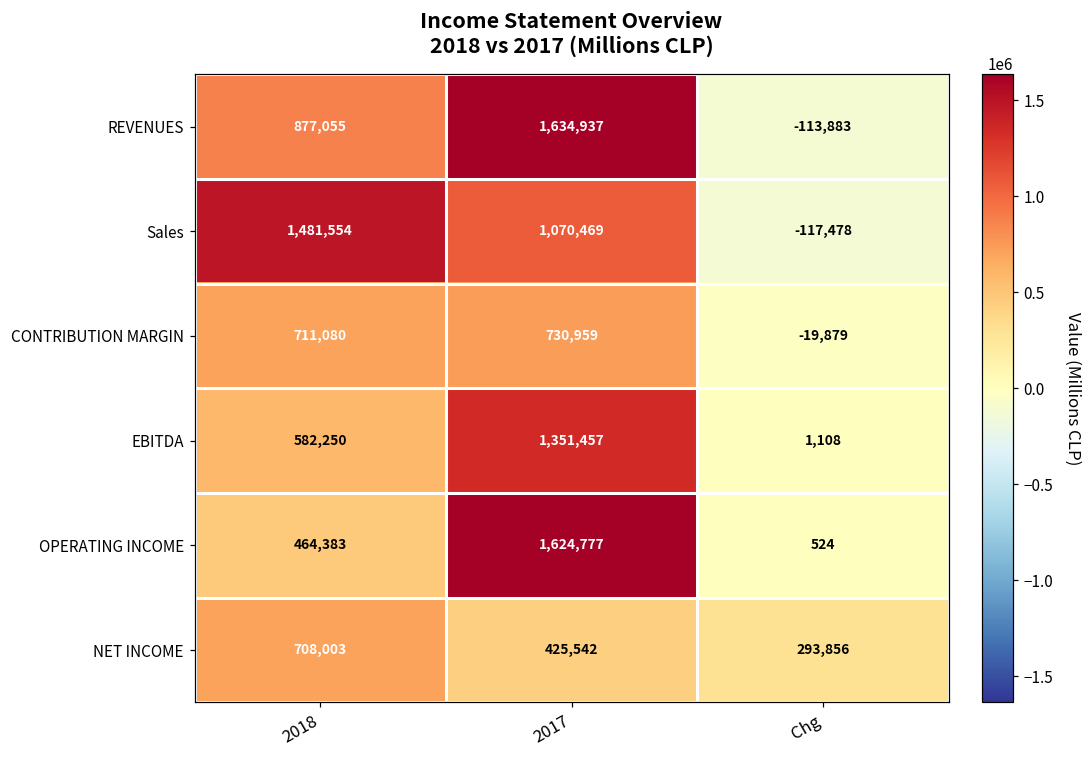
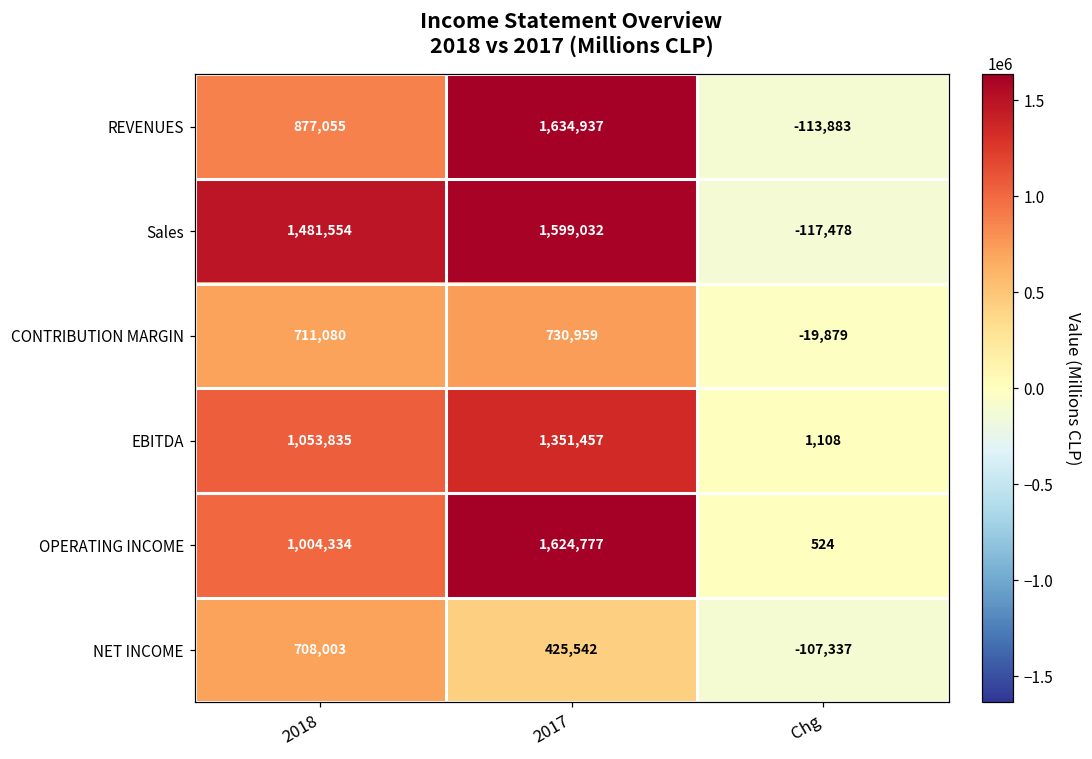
  {
    "REVENUES": {
      "2018": "877,055",
      "2017": "1,634,937",
      "Chg": "-113,883"
    },
    "Sales": {
      "2018": "1,481,554",
-     "2017": "1,070,469",
+     "2017": "1,599,032",
      "Chg": "-117,478"
    },
    "CONTRIBUTION MARGIN": {
      "2018": "711,080",
      "2017": "730,959",
      "Chg": "-19,879"
    },
    "EBITDA": {
-     "2018": "582,250",
+     "2018": "1,053,835",
      "2017": "1,351,457",
      "Chg": "1,108"
    },
    "OPERATING INCOME": {
-     "2018": "464,383",
+     "2018": "1,004,334",
      "2017": "1,624,777",
      "Chg": "524"
    },
    "NET INCOME": {
      "2018": "708,003",
      "2017": "425,542",
-     "Chg": "293,856"
+     "Chg": "-107,337"
    }
  }
